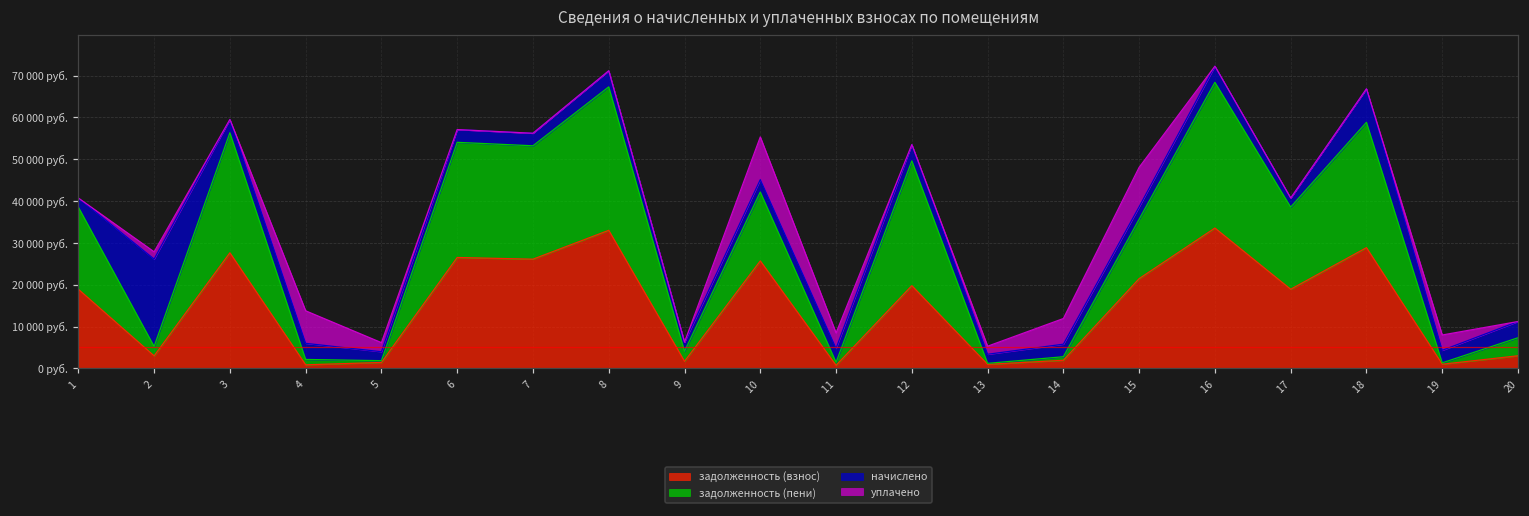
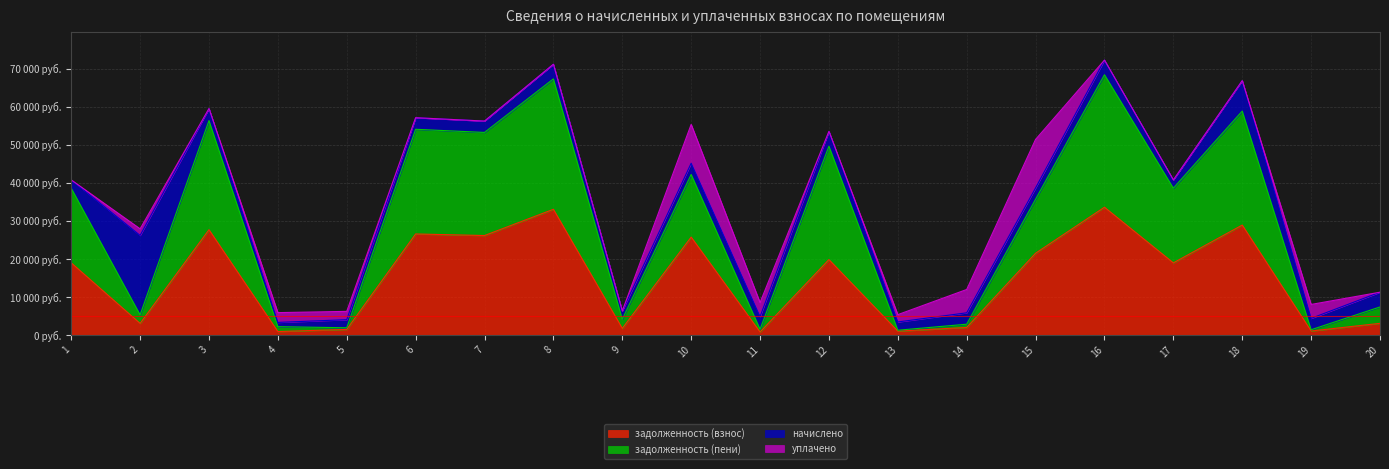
  {
    "задолженность (взнос)": {
      "1": "19000 руб.",
      "2": "3000 руб.",
      "3": "28000 руб.",
      "4": "1000 руб.",
      "6": "27000 руб.",
      "7": "26000 руб.",
      "8": "33000 руб.",
      "9": "2000 руб.",
      "10": "26000 руб.",
      "11": "1000 руб.",
      "12": "20000 руб.",
      "14": "2000 руб.",
      "15": "21000 руб.",
      "16": "34000 руб.",
      "17": "19000 руб.",
      "18": "29000 руб.",
      "20": "3000 руб."
    },
    "задолженность (пени)": {
      "1": "20000 руб.",
      "2": "2000 руб.",
      "3": "29000 руб.",
      "4": "1000 руб.",
      "6": "28000 руб.",
      "7": "27000 руб.",
      "8": "34000 руб.",
      "9": "2000 руб.",
      "10": "16000 руб.",
      "11": "1000 руб.",
      "12": "30000 руб.",
      "14": "1000 руб.",
      "15": "14000 руб.",
      "16": "35000 руб.",
      "17": "20000 руб.",
      "18": "30000 руб.",
      "20": "4000 руб."
    },
    "начислено": {
      "2": "21000 руб.",
-     "4": "4000 руб.",
+     "4": "1000 руб.",
      "5": "2000 руб.",
      "10": "3000 руб.",
      "11": "3000 руб.",
      "13": "2000 руб.",
      "14": "3000 руб.",
      "15": "3000 руб.",
      "19": "3000 руб."
    },
    "уплачено": {
      "2": "2000 руб.",
-     "4": "8000 руб.",
+     "4": "3000 руб.",
      "5": "2000 руб.",
      "10": "10000 руб.",
      "11": "4000 руб.",
      "13": "2000 руб.",
      "14": "6000 руб.",
-     "15": "9000 руб.",
+     "15": "13000 руб.",
      "19": "4000 руб."
    }
  }
